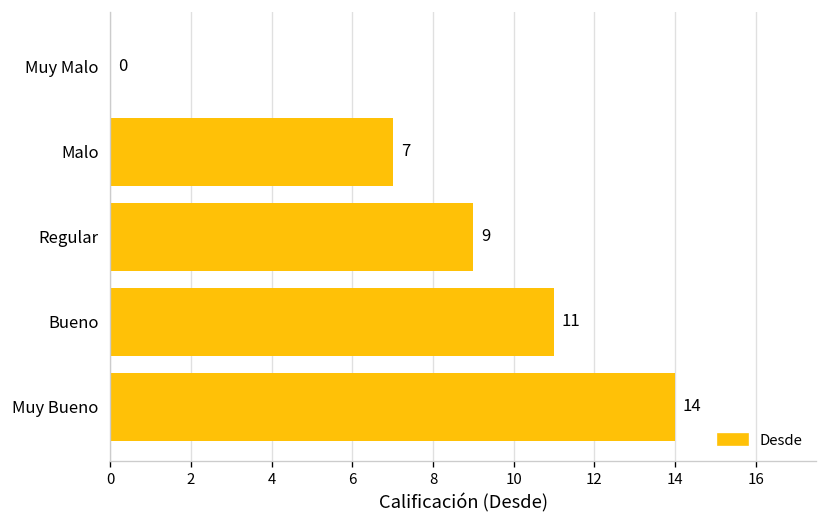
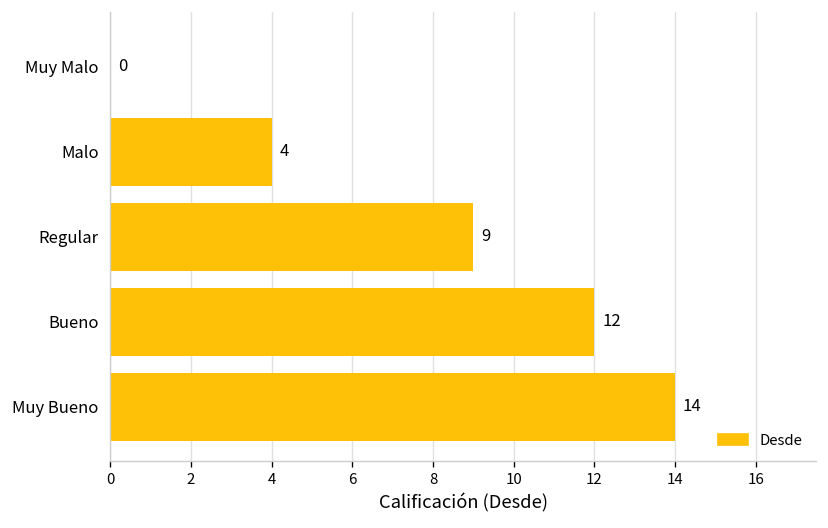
  {
    "Muy Malo": 0,
-   "Malo": 7,
+   "Malo": 4,
    "Regular": 9,
-   "Bueno": 11,
+   "Bueno": 12,
    "Muy Bueno": 14
  }
